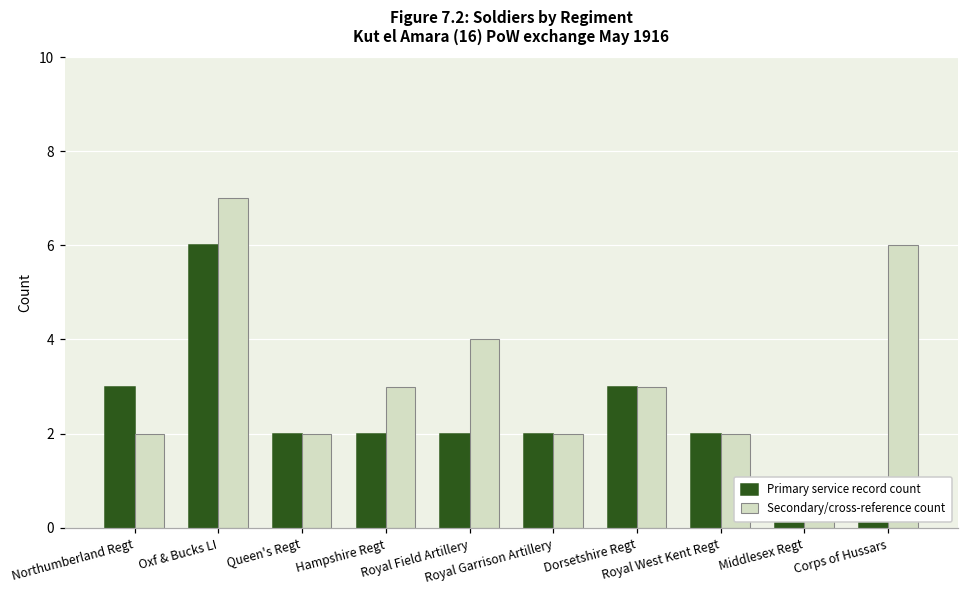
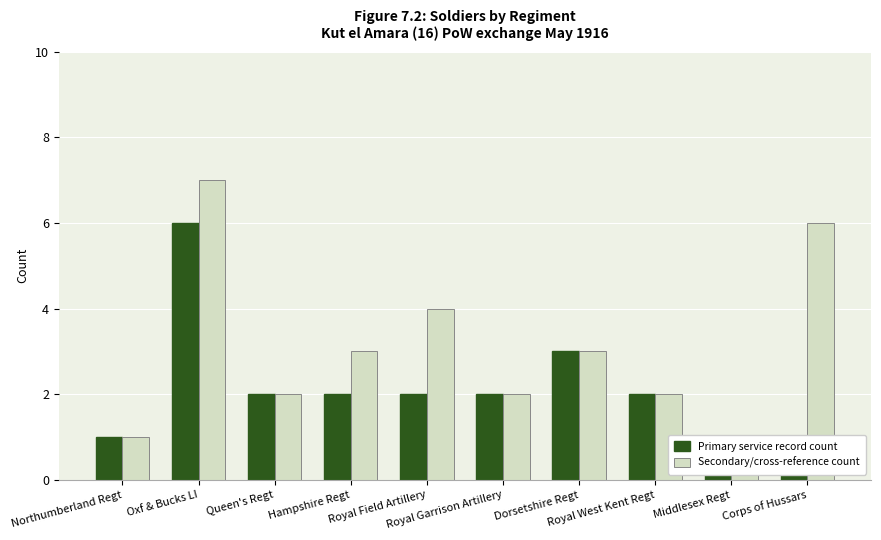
  {
    "Primary service record count": {
-     "Northumberland Regt": 3,
+     "Northumberland Regt": 1,
      "Oxf & Bucks LI": 6,
      "Queen's Regt": 2,
      "Hampshire Regt": 2,
      "Royal Field Artillery": 2,
      "Royal Garrison Artillery": 2,
      "Dorsetshire Regt": 3,
      "Royal West Kent Regt": 2
    },
    "Secondary/cross-reference count": {
-     "Northumberland Regt": 2,
+     "Northumberland Regt": 1,
      "Oxf & Bucks LI": 7,
      "Queen's Regt": 2,
      "Hampshire Regt": 3,
      "Royal Field Artillery": 4,
      "Royal Garrison Artillery": 2,
      "Dorsetshire Regt": 3,
      "Royal West Kent Regt": 2,
      "Corps of Hussars": 6
    }
  }
